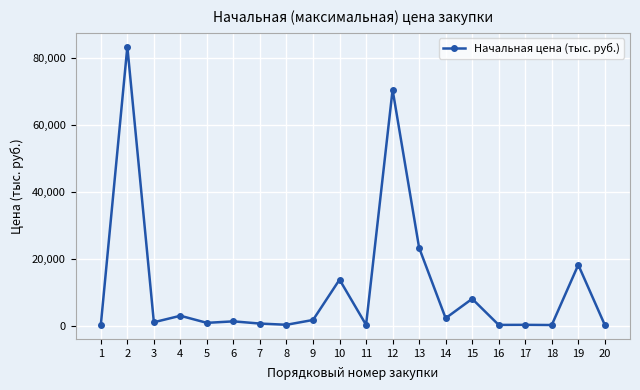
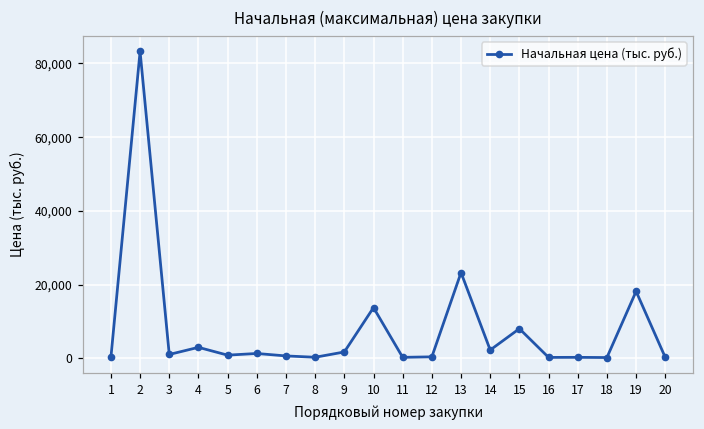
  {
    "1": "0",
    "2": "83,000",
    "3": "1,000",
    "4": "3,000",
    "5": "1,000",
    "6": "1,000",
    "7": "1,000",
    "8": "0",
    "9": "2,000",
    "10": "14,000",
    "11": "0",
-   "12": "70,000",
+   "12": "0",
    "13": "23,000",
    "14": "2,000",
    "15": "8,000",
    "16": "0",
    "17": "0",
    "18": "0",
    "19": "18,000",
    "20": "0"
  }
